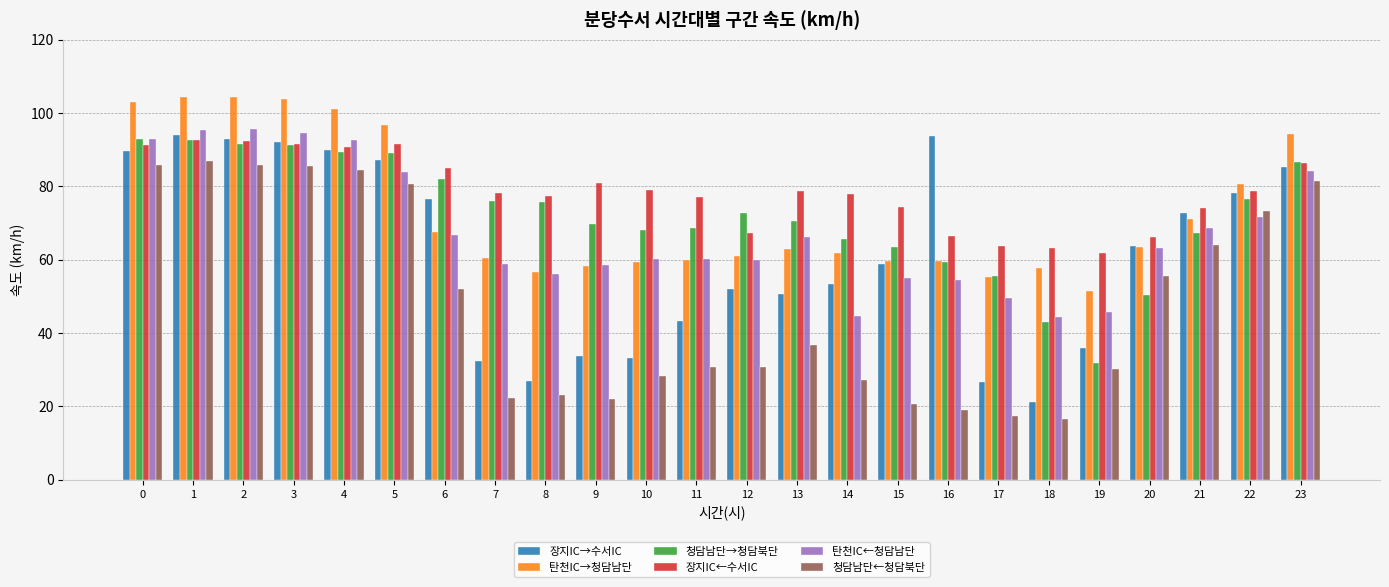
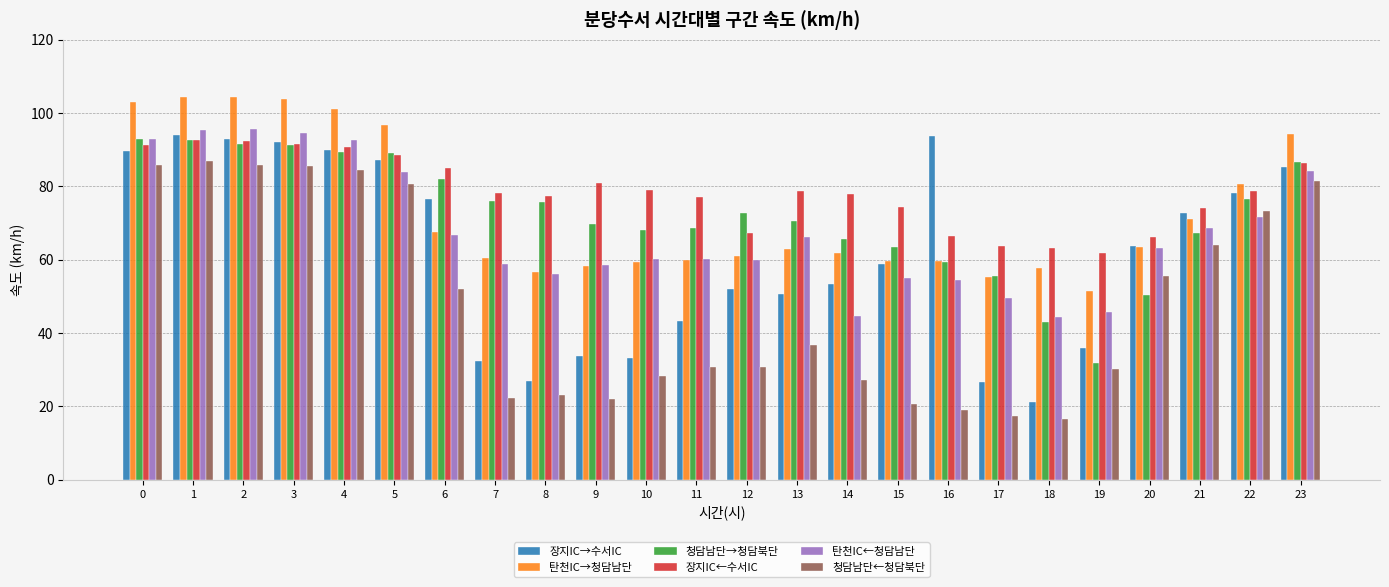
  {
    "장지IC→수서IC": {
      "0": 90,
      "1": 94,
      "2": 93,
      "3": 92,
      "4": 90,
      "5": 87,
      "6": 77,
      "7": 32,
      "8": 27,
      "9": 34,
      "10": 33,
      "11": 43,
      "12": 52,
      "13": 51,
      "14": 53,
      "15": 59,
      "16": 94,
      "17": 27,
      "18": 21,
      "19": 36,
      "20": 64,
      "21": 73,
      "22": 78,
      "23": 85
    },
    "탄천IC→청담남단": {
      "0": 103,
      "1": 104,
      "2": 104,
      "3": 104,
      "4": 101,
      "5": 97,
      "6": 68,
      "7": 60,
      "8": 57,
      "9": 58,
      "10": 59,
      "11": 60,
      "12": 61,
      "13": 63,
      "14": 62,
      "15": 60,
      "16": 60,
      "17": 55,
      "18": 58,
      "19": 51,
      "20": 63,
      "21": 71,
      "22": 81,
      "23": 94
    },
    "청담남단→청담북단": {
      "0": 93,
      "1": 93,
      "2": 92,
      "3": 91,
      "4": 89,
      "5": 89,
      "6": 82,
      "7": 76,
      "8": 76,
      "9": 70,
      "10": 68,
      "11": 69,
      "12": 73,
      "13": 70,
      "14": 66,
      "15": 63,
      "16": 59,
      "17": 56,
      "18": 43,
      "19": 32,
      "20": 51,
      "21": 67,
      "22": 76,
      "23": 87
    },
    "장지IC←수서IC": {
      "0": 91,
      "1": 93,
      "2": 92,
      "3": 92,
      "4": 91,
-     "5": 92,
+     "5": 89,
      "6": 85,
      "7": 78,
      "8": 77,
      "9": 81,
      "10": 79,
      "11": 77,
      "12": 67,
      "13": 79,
      "14": 78,
      "15": 74,
      "16": 66,
      "17": 64,
      "18": 63,
      "19": 62,
      "20": 66,
      "21": 74,
      "22": 79,
      "23": 86
    },
    "탄천IC←청담남단": {
      "0": 93,
      "1": 95,
      "2": 96,
      "3": 95,
      "4": 93,
      "5": 84,
      "6": 67,
      "7": 59,
      "8": 56,
      "9": 58,
      "10": 60,
      "11": 60,
      "12": 60,
      "13": 66,
      "14": 45,
      "15": 55,
      "16": 54,
      "17": 49,
      "18": 44,
      "19": 46,
      "20": 63,
      "21": 69,
      "22": 72,
      "23": 84
    },
    "청담남단←청담북단": {
      "0": 86,
      "1": 87,
      "2": 86,
      "3": 86,
      "4": 84,
      "5": 81,
      "6": 52,
      "7": 22,
      "8": 23,
      "9": 22,
      "10": 28,
      "11": 31,
      "12": 31,
      "13": 37,
      "14": 27,
      "15": 21,
      "16": 19,
      "17": 17,
      "18": 16,
      "19": 30,
      "20": 56,
      "21": 64,
      "22": 73,
      "23": 81
    }
  }
